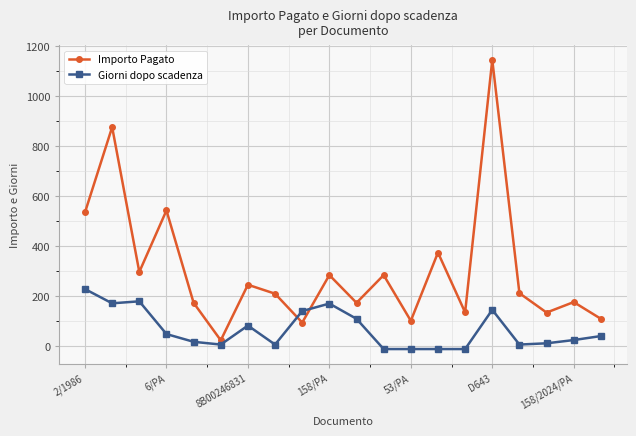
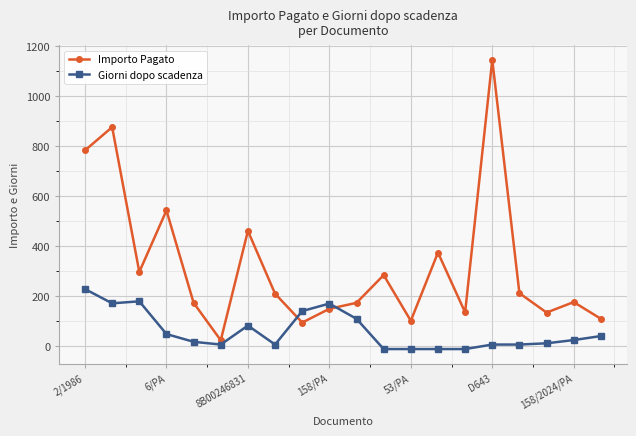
  {
    "Importo Pagato": {
-     "2/1986": 540,
+     "2/1986": 780,
      "6/PA": 540,
-     "8B00246831": 250,
-     "158/PA": 290,
+     "8B00246831": 460,
+     "158/PA": 150,
      "53/PA": 100,
      "D643": 1150,
      "158/2024/PA": 180
    },
    "Giorni dopo scadenza": {
      "2/1986": 230,
      "6/PA": 50,
      "8B00246831": 80,
      "158/PA": 170,
      "53/PA": -10,
-     "D643": 150,
+     "D643": 10,
      "158/2024/PA": 30
    }
  }
